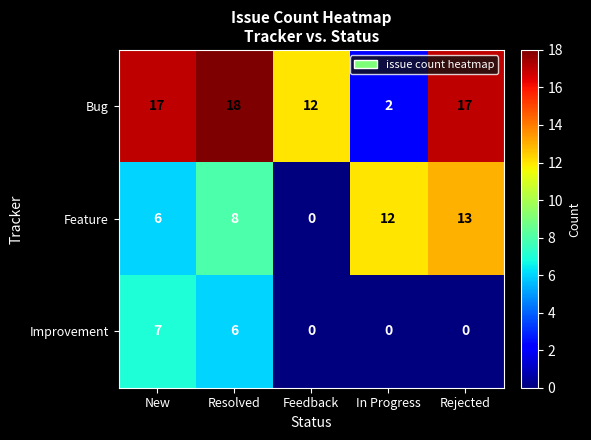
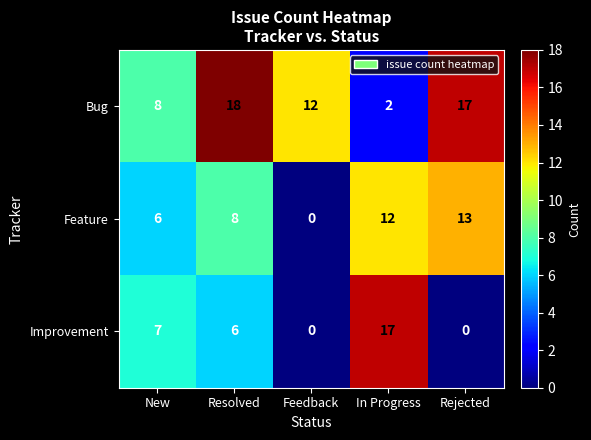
  {
    "Bug": {
-     "New": 17,
+     "New": 8,
      "Resolved": 18,
      "Feedback": 12,
      "In Progress": 2,
      "Rejected": 17
    },
    "Feature": {
      "New": 6,
      "Resolved": 8,
      "Feedback": 0,
      "In Progress": 12,
      "Rejected": 13
    },
    "Improvement": {
      "New": 7,
      "Resolved": 6,
      "Feedback": 0,
-     "In Progress": 0,
+     "In Progress": 17,
      "Rejected": 0
    }
  }
